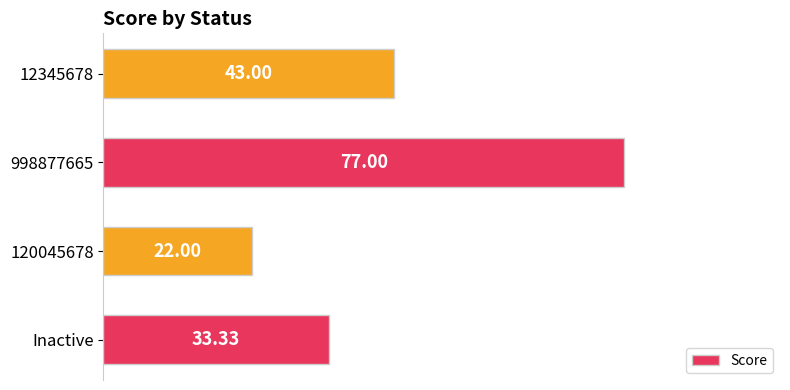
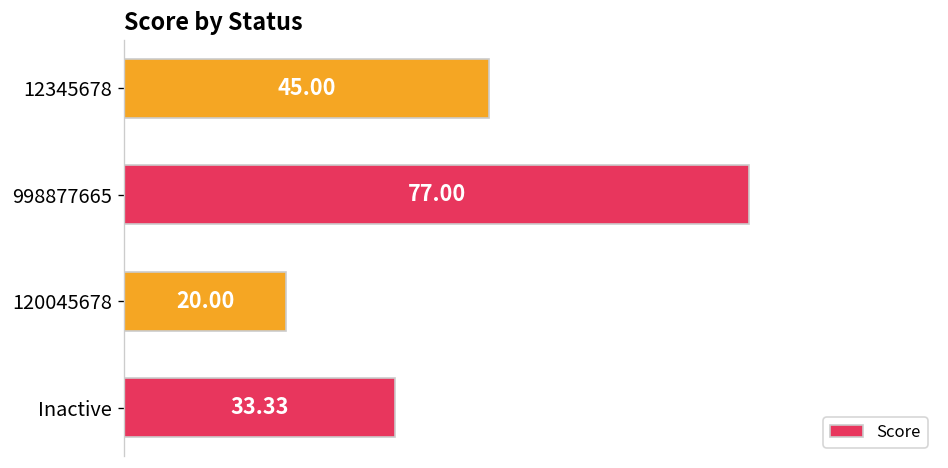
  {
-   "12345678": 43.00,
+   "12345678": 45.00,
    "998877665": 77.00,
-   "120045678": 22.00,
+   "120045678": 20.00,
    "Inactive": 33.33
  }
